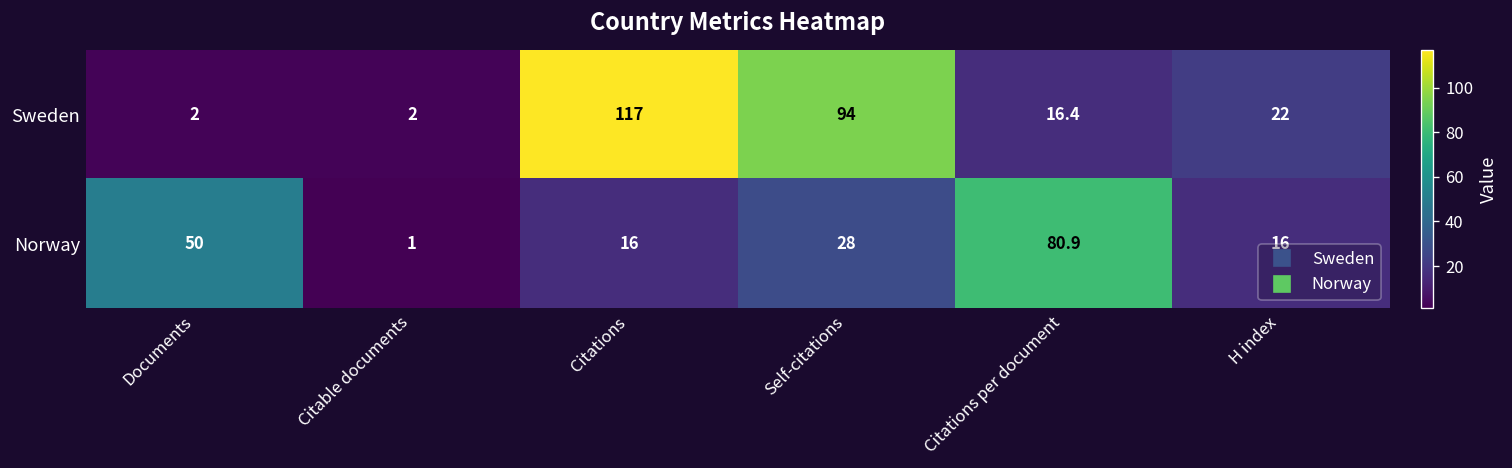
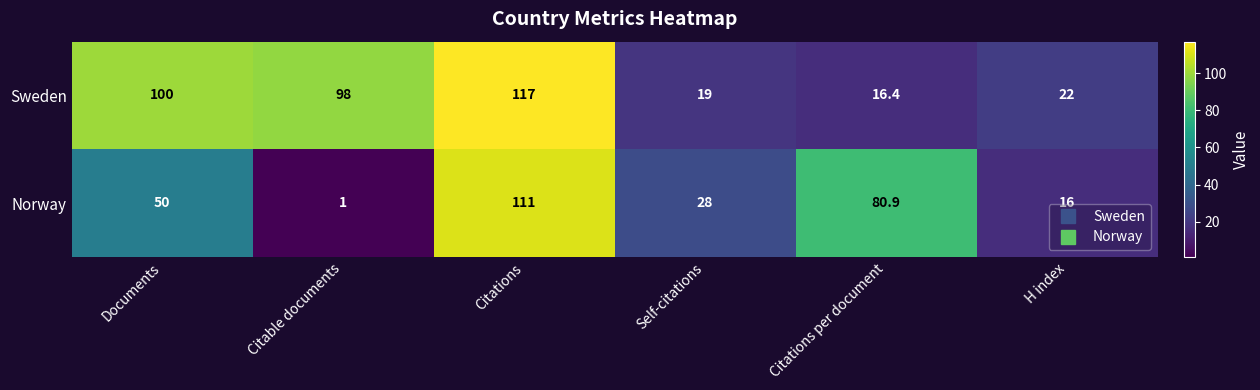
  {
    "Sweden": {
-     "Documents": 2,
-     "Citable documents": 2,
+     "Documents": 100,
+     "Citable documents": 98,
      "Citations": 117,
-     "Self-citations": 94,
+     "Self-citations": 19,
      "Citations per document": 16.4,
      "H index": 22
    },
    "Norway": {
      "Documents": 50,
      "Citable documents": 1,
-     "Citations": 16,
+     "Citations": 111,
      "Self-citations": 28,
      "Citations per document": 80.9
    }
  }
